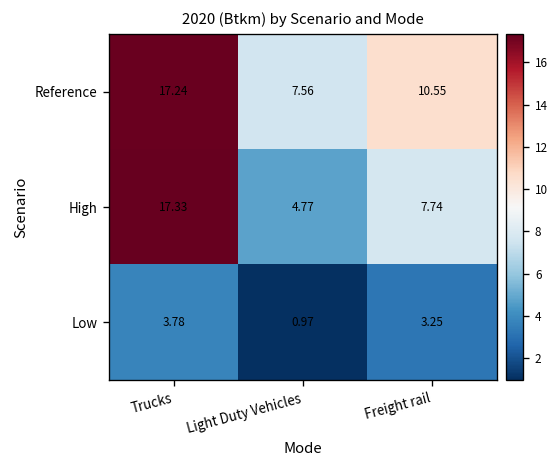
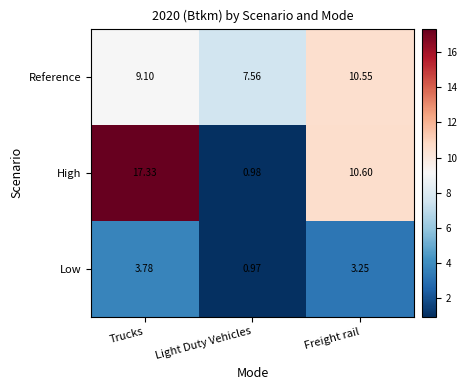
  {
    "Reference": {
-     "Trucks": 17.24,
+     "Trucks": 9.10,
      "Light Duty Vehicles": 7.56,
      "Freight rail": 10.55
    },
    "High": {
      "Trucks": 17.33,
-     "Light Duty Vehicles": 4.77,
-     "Freight rail": 7.74
+     "Light Duty Vehicles": 0.98,
+     "Freight rail": 10.60
    },
    "Low": {
      "Trucks": 3.78,
      "Light Duty Vehicles": 0.97,
      "Freight rail": 3.25
    }
  }
